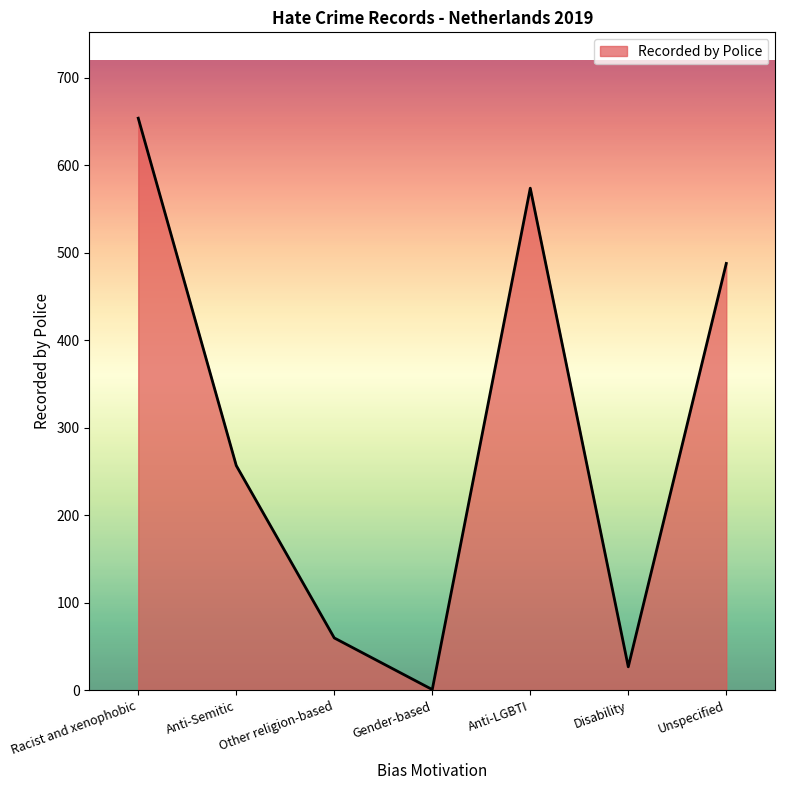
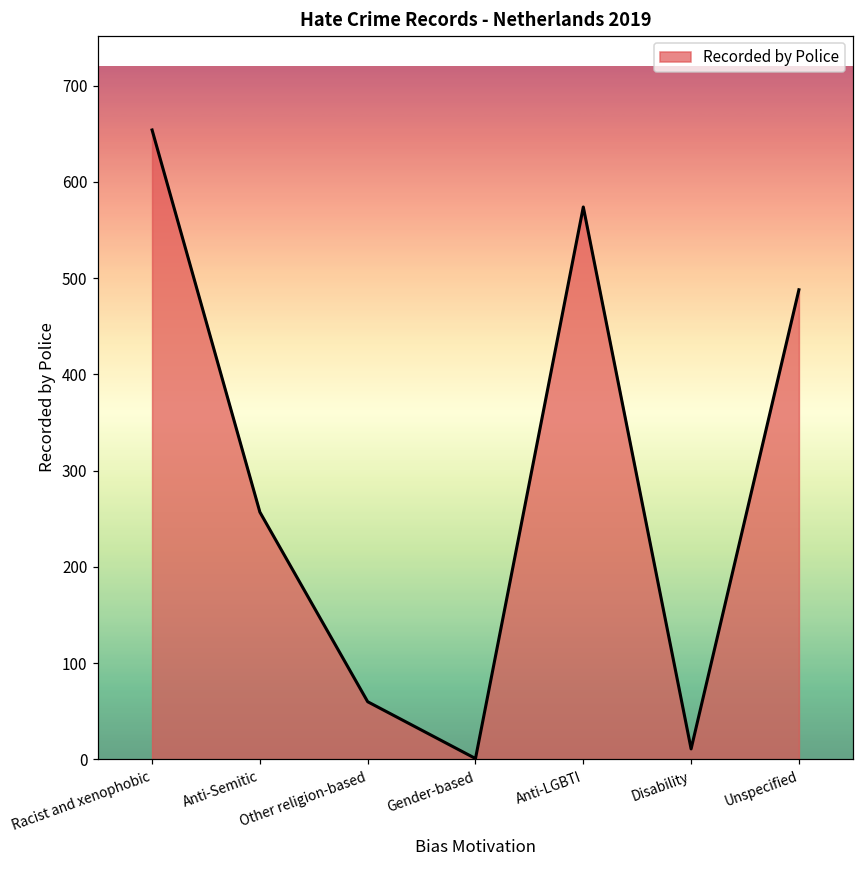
  {
    "Racist and xenophobic": 650,
    "Anti-Semitic": 260,
    "Other religion-based": 60,
    "Gender-based": 0,
    "Anti-LGBTI": 570,
-   "Disability": 30,
+   "Disability": 10,
    "Unspecified": 490
  }
